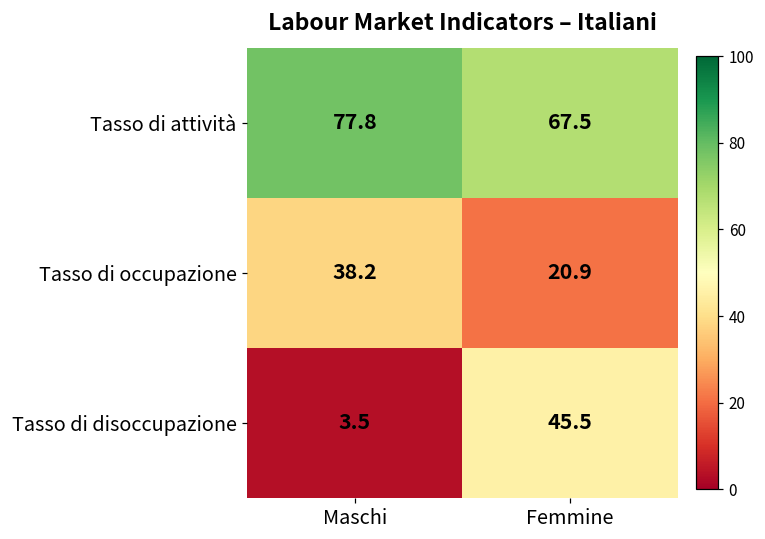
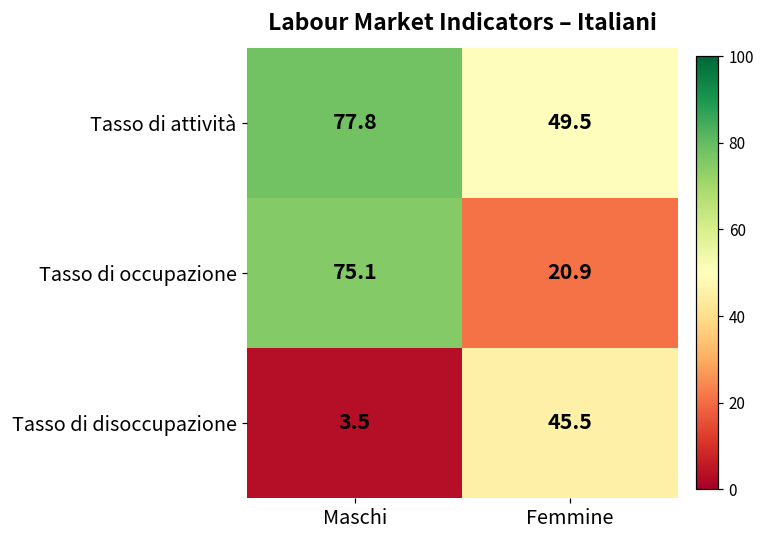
  {
    "Tasso di attività": {
      "Maschi": 77.8,
-     "Femmine": 67.5
+     "Femmine": 49.5
    },
    "Tasso di occupazione": {
-     "Maschi": 38.2,
+     "Maschi": 75.1,
      "Femmine": 20.9
    },
    "Tasso di disoccupazione": {
      "Maschi": 3.5,
      "Femmine": 45.5
    }
  }
